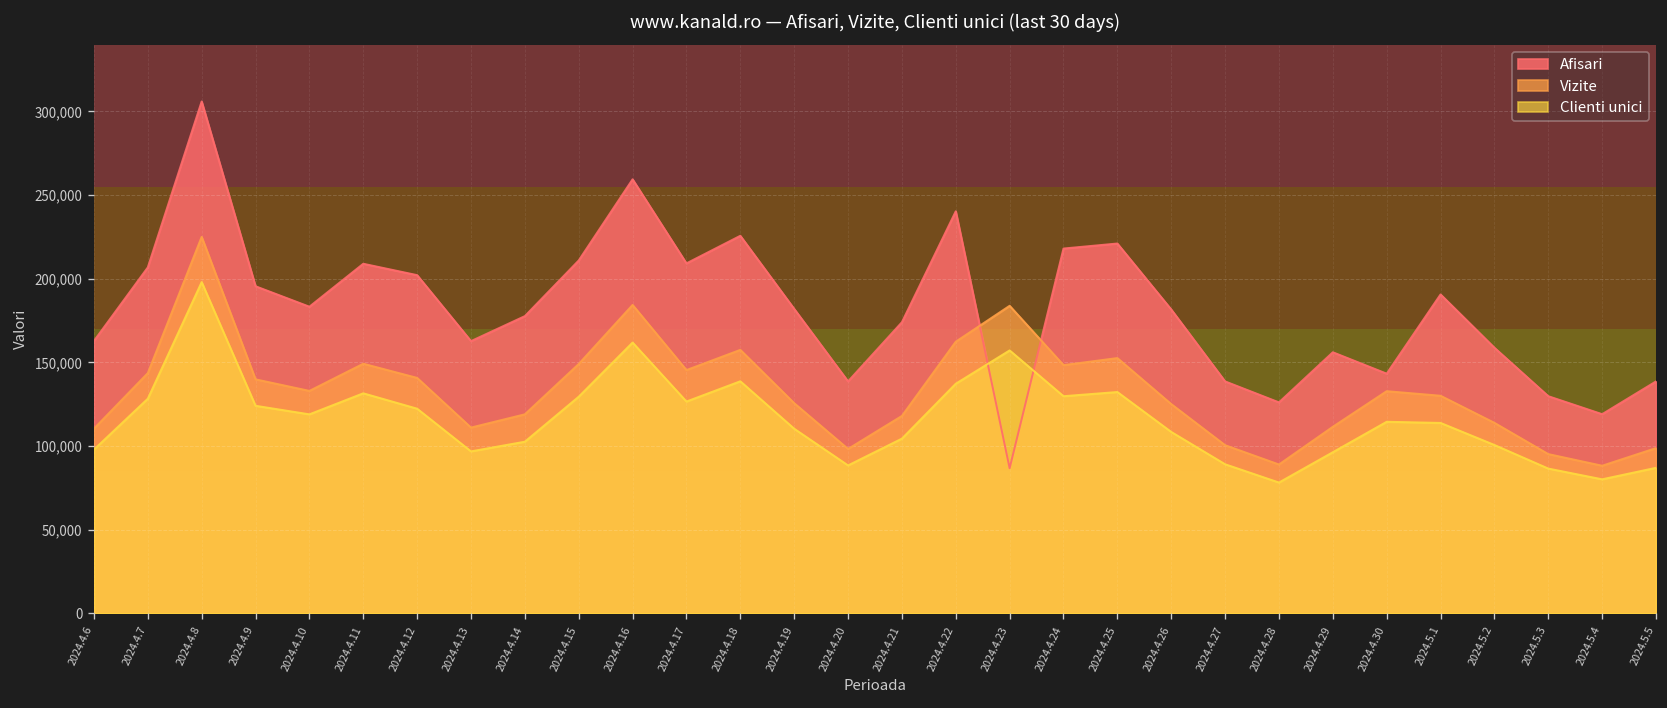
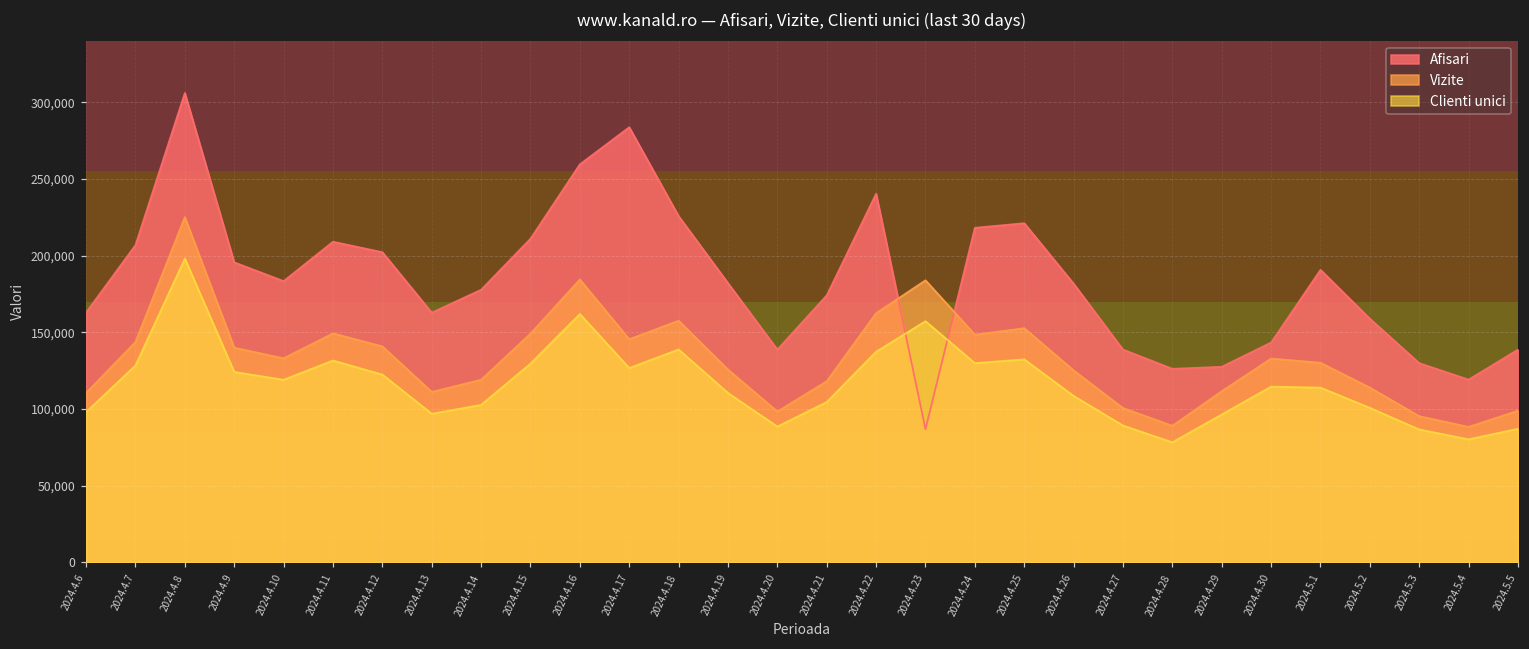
  {
    "Afisari": {
      "2024.4.6": "163,000",
      "2024.4.7": "207,000",
      "2024.4.8": "306,000",
      "2024.4.9": "196,000",
      "2024.4.10": "183,000",
      "2024.4.11": "209,000",
      "2024.4.12": "202,000",
      "2024.4.13": "163,000",
      "2024.4.14": "178,000",
      "2024.4.15": "211,000",
      "2024.4.16": "259,000",
-     "2024.4.17": "209,000",
+     "2024.4.17": "284,000",
      "2024.4.18": "226,000",
      "2024.4.19": "182,000",
      "2024.4.20": "139,000",
      "2024.4.21": "174,000",
      "2024.4.22": "240,000",
      "2024.4.23": "87,000",
      "2024.4.24": "218,000",
      "2024.4.25": "221,000",
      "2024.4.26": "182,000",
      "2024.4.27": "139,000",
      "2024.4.28": "126,000",
-     "2024.4.29": "156,000",
+     "2024.4.29": "127,000",
      "2024.4.30": "143,000",
      "2024.5.1": "191,000",
      "2024.5.2": "159,000",
      "2024.5.3": "130,000",
      "2024.5.4": "119,000",
      "2024.5.5": "139,000"
    }
  }
